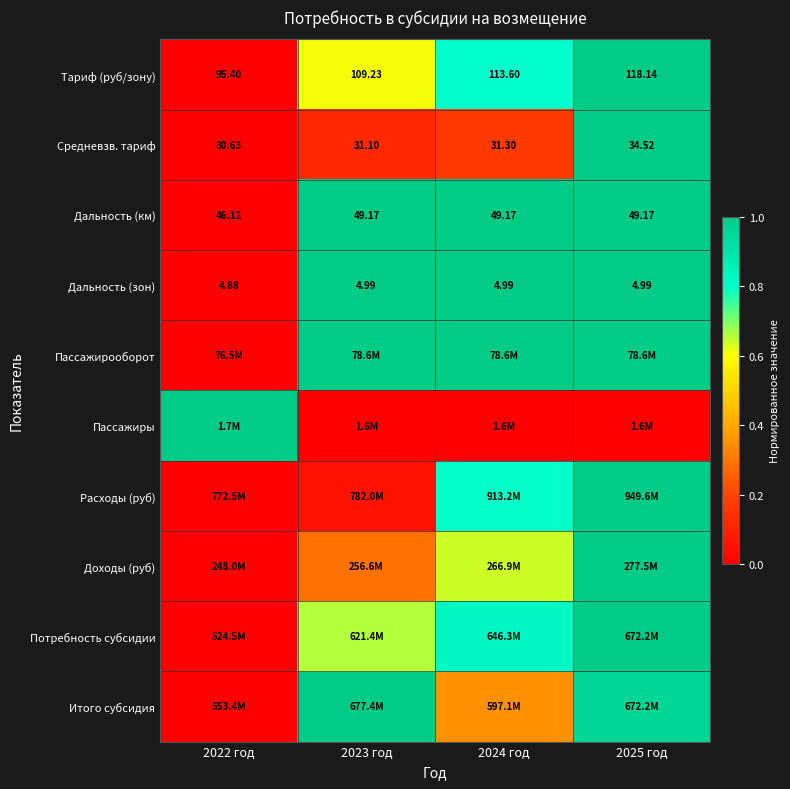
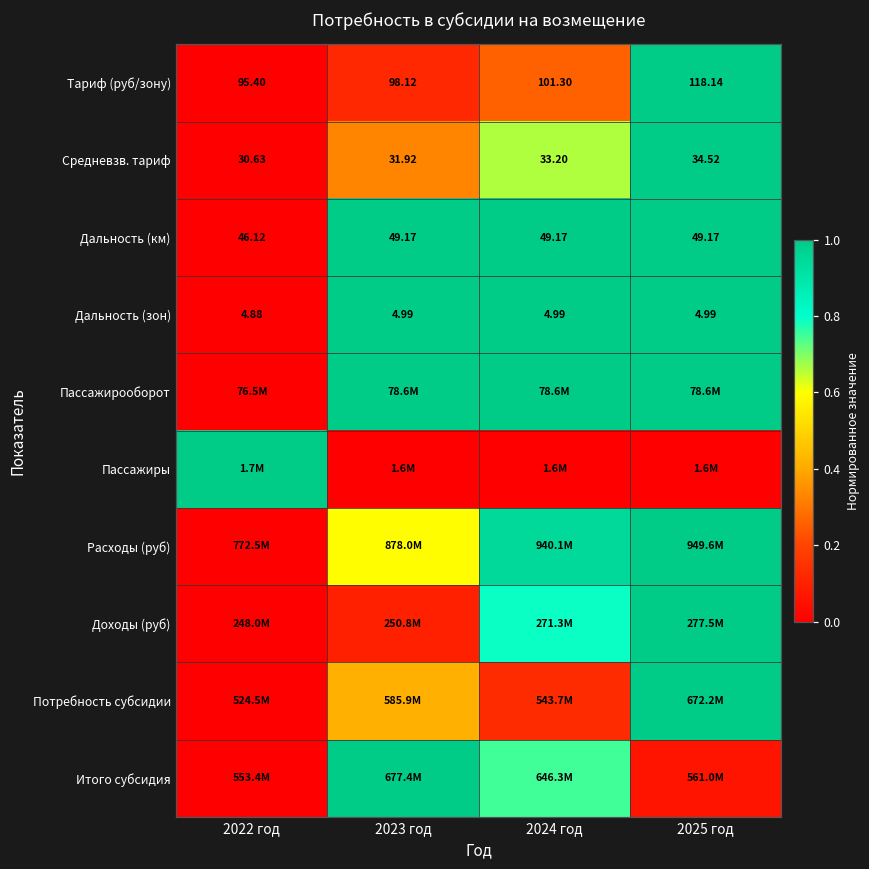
  {
    "Тариф (руб/зону)": {
      "2022 год": "95.40",
-     "2023 год": "109.23",
-     "2024 год": "113.60",
+     "2023 год": "98.12",
+     "2024 год": "101.30",
      "2025 год": "118.14"
    },
    "Средневзв. тариф": {
      "2022 год": "30.63",
-     "2023 год": "31.10",
-     "2024 год": "31.30",
+     "2023 год": "31.92",
+     "2024 год": "33.20",
      "2025 год": "34.52"
    },
    "Дальность (км)": {
      "2022 год": "46.12",
      "2023 год": "49.17",
      "2024 год": "49.17",
      "2025 год": "49.17"
    },
    "Дальность (зон)": {
      "2022 год": "4.88",
      "2023 год": "4.99",
      "2024 год": "4.99",
      "2025 год": "4.99"
    },
    "Пассажирооборот": {
      "2022 год": "76.5M",
      "2023 год": "78.6M",
      "2024 год": "78.6M",
      "2025 год": "78.6M"
    },
    "Пассажиры": {
      "2022 год": "1.7M",
      "2023 год": "1.6M",
      "2024 год": "1.6M",
      "2025 год": "1.6M"
    },
    "Расходы (руб)": {
      "2022 год": "772.5M",
-     "2023 год": "782.0M",
-     "2024 год": "913.2M",
+     "2023 год": "878.0M",
+     "2024 год": "940.1M",
      "2025 год": "949.6M"
    },
    "Доходы (руб)": {
      "2022 год": "248.0M",
-     "2023 год": "256.6M",
-     "2024 год": "266.9M",
+     "2023 год": "250.8M",
+     "2024 год": "271.3M",
      "2025 год": "277.5M"
    },
    "Потребность субсидии": {
      "2022 год": "524.5M",
-     "2023 год": "621.4M",
-     "2024 год": "646.3M",
+     "2023 год": "585.9M",
+     "2024 год": "543.7M",
      "2025 год": "672.2M"
    },
    "Итого субсидия": {
      "2022 год": "553.4M",
      "2023 год": "677.4M",
-     "2024 год": "597.1M",
-     "2025 год": "672.2M"
+     "2024 год": "646.3M",
+     "2025 год": "561.0M"
    }
  }
